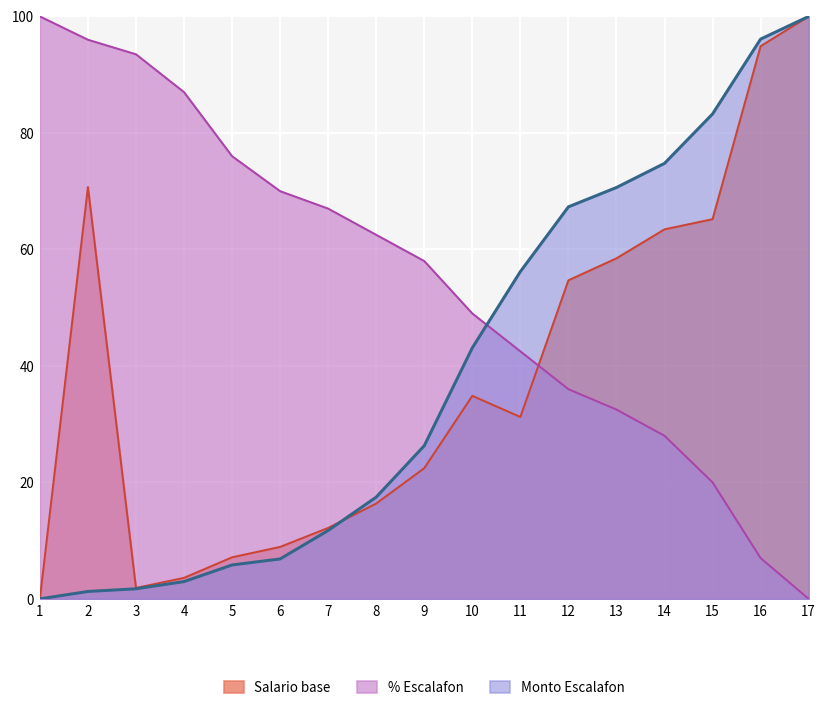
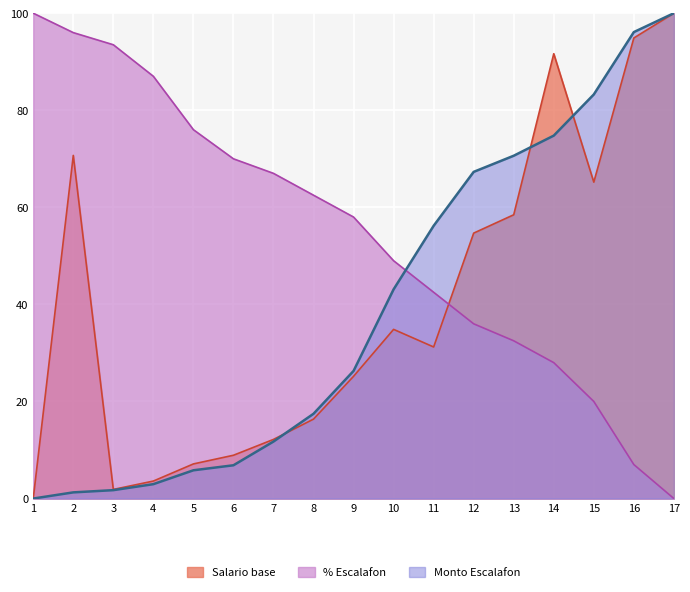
  {
    "Salario base": {
      "2": 71,
      "4": 4,
      "5": 7,
      "6": 9,
      "8": 16,
-     "9": 22,
+     "9": 25,
      "10": 35,
      "11": 31,
      "12": 55,
      "13": 58,
-     "14": 63,
+     "14": 92,
      "15": 65,
      "16": 95
    }
  }
